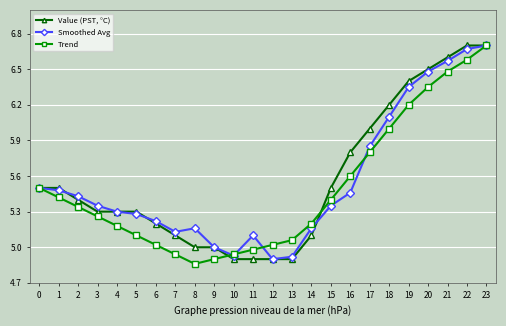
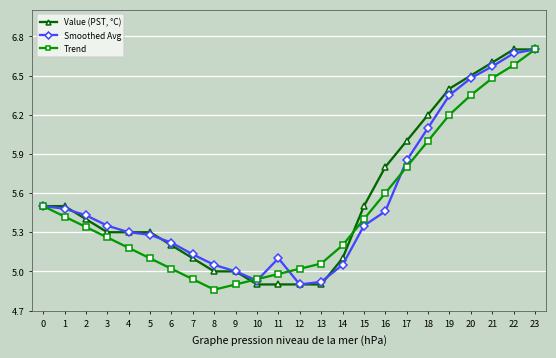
  {
    "Smoothed Avg": {
      "2": 5.43,
      "3": 5.35,
      "7": 5.13,
-     "8": 5.16,
+     "8": 5.05,
      "11": 5.10,
-     "14": 5.16,
+     "14": 5.05,
      "15": 5.35,
      "16": 5.46,
      "17": 5.85,
      "18": 6.10,
      "19": 6.35,
      "21": 6.57,
      "22": 6.67
    }
  }
